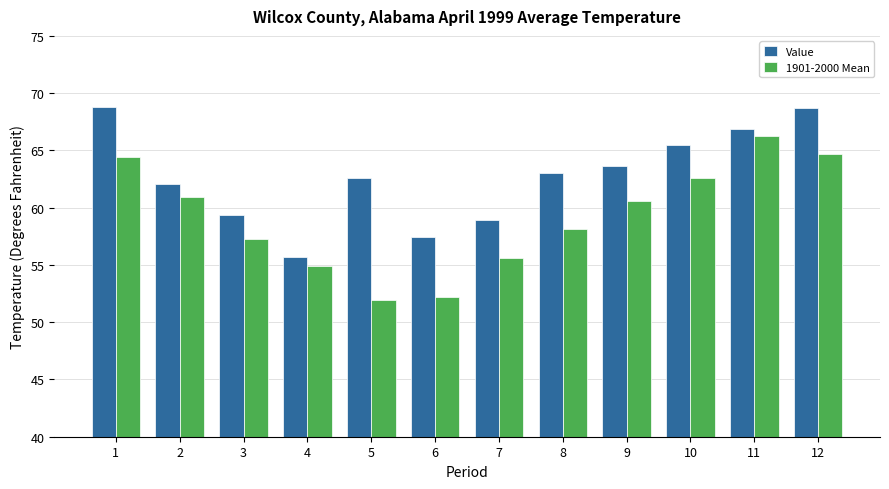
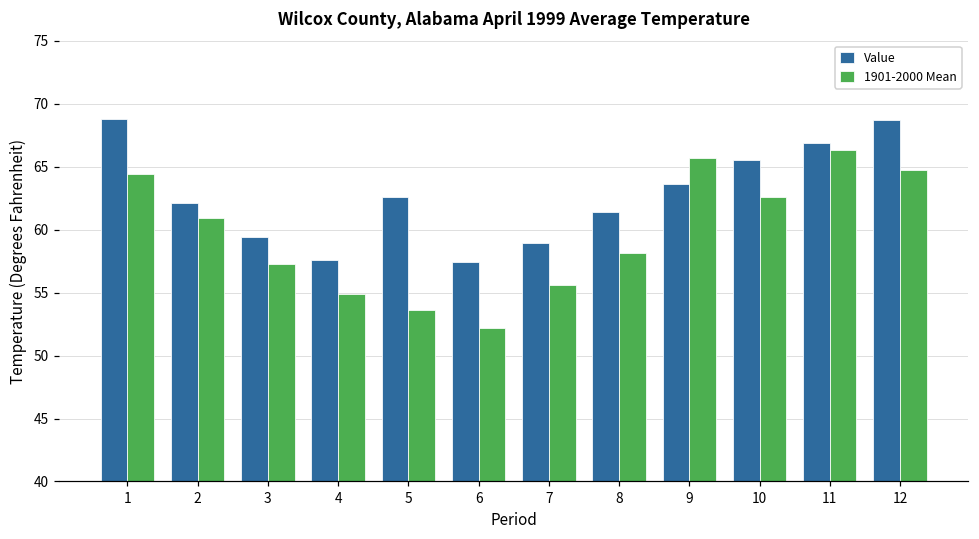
  {
    "Value": {
      "1": 68.8,
      "2": 62.1,
      "3": 59.4,
-     "4": 55.7,
+     "4": 57.6,
      "5": 62.6,
      "6": 57.4,
      "7": 58.9,
-     "8": 63.0,
+     "8": 61.4,
      "9": 63.6,
      "10": 65.5,
      "11": 66.9,
      "12": 68.7
    },
    "1901-2000 Mean": {
      "1": 64.4,
      "2": 60.9,
      "3": 57.3,
      "4": 54.9,
-     "5": 51.9,
+     "5": 53.6,
      "6": 52.2,
      "7": 55.6,
      "8": 58.1,
-     "9": 60.6,
+     "9": 65.7,
      "10": 62.6,
      "11": 66.3,
      "12": 64.7
    }
  }
